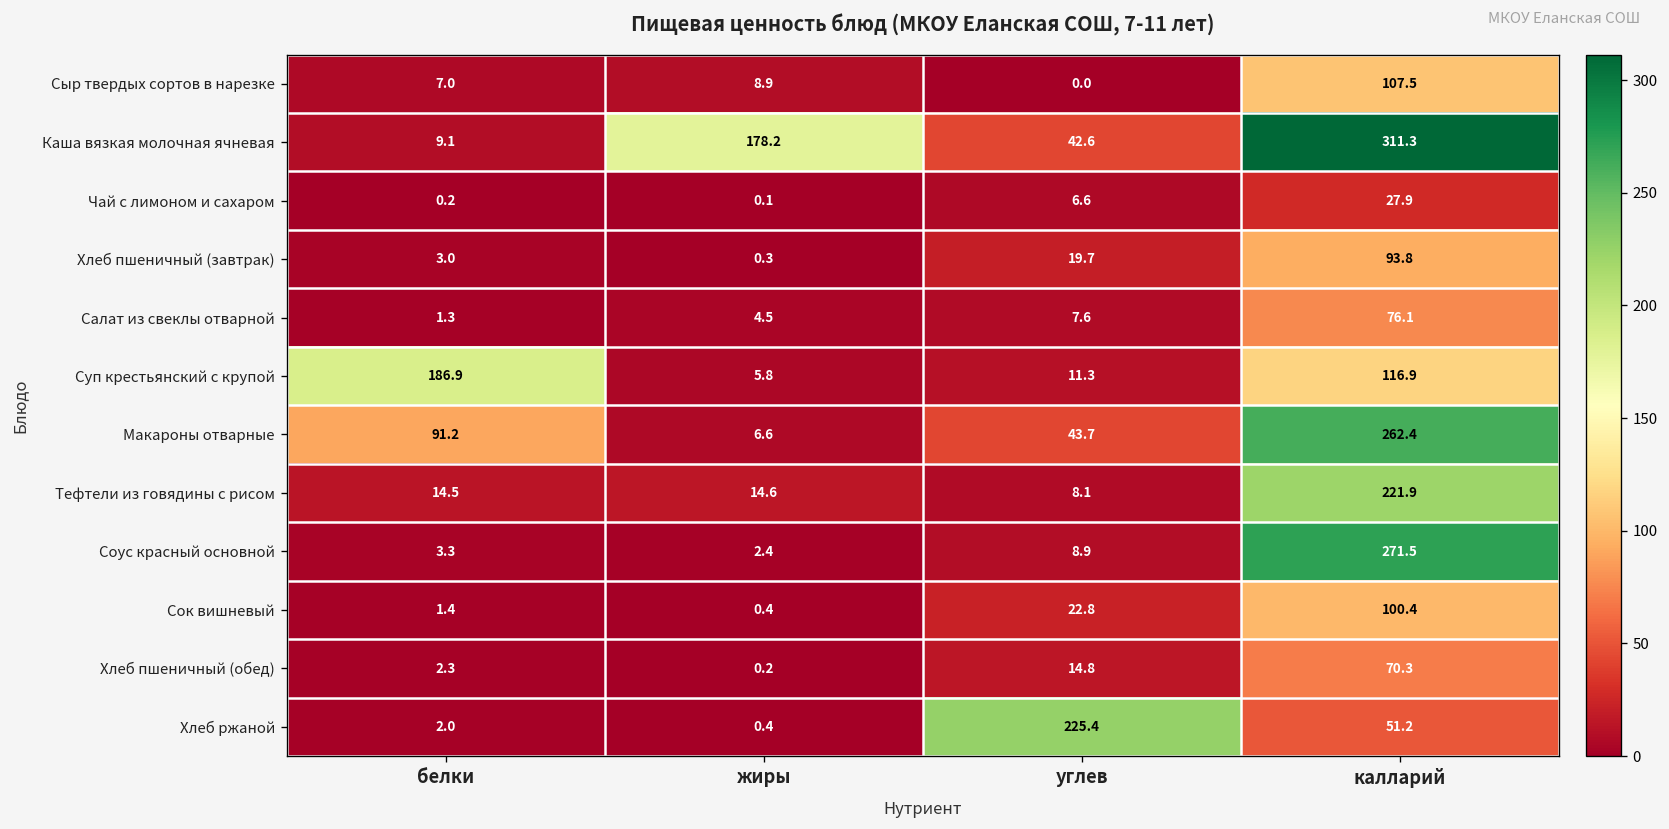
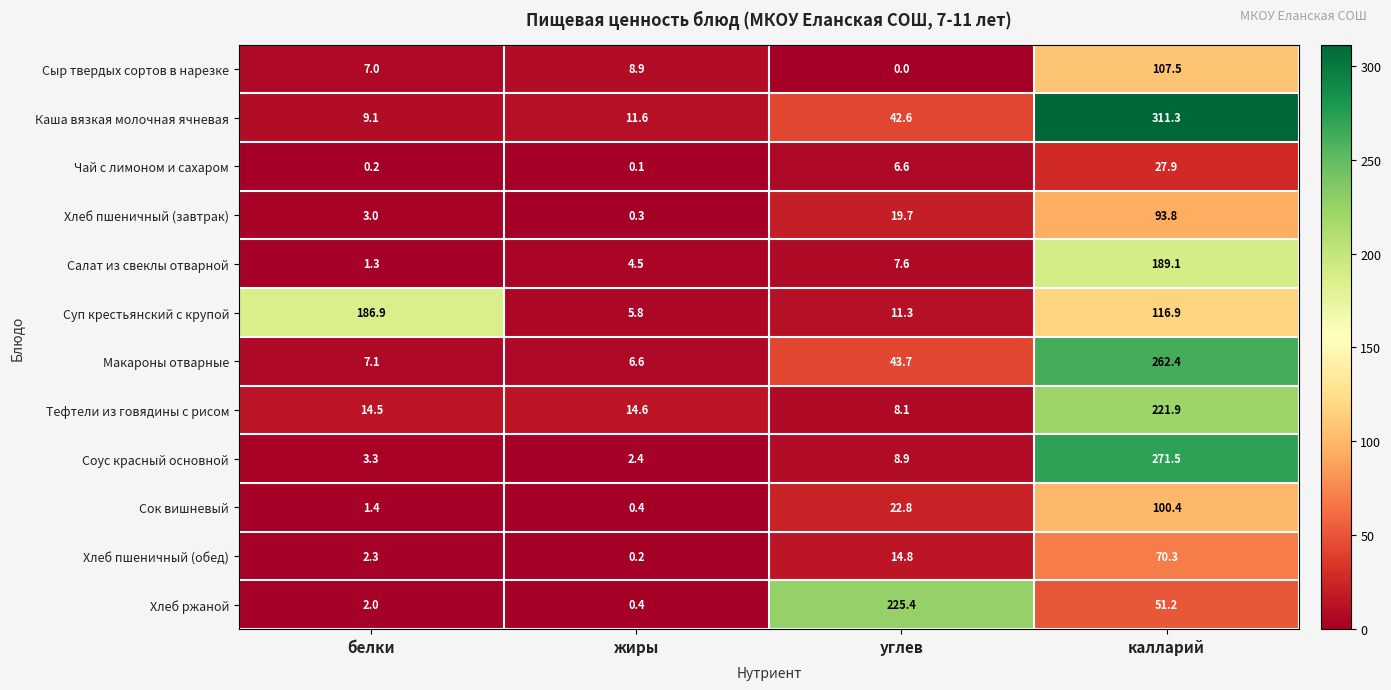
  {
    "Сыр твердых сортов в нарезке": {
      "белки": 7.0,
      "жиры": 8.9,
      "углев": 0.0,
      "калларий": 107.5
    },
    "Каша вязкая молочная ячневая": {
      "белки": 9.1,
-     "жиры": 178.2,
+     "жиры": 11.6,
      "углев": 42.6,
      "калларий": 311.3
    },
    "Чай с лимоном и сахаром": {
      "белки": 0.2,
      "жиры": 0.1,
      "углев": 6.6,
      "калларий": 27.9
    },
    "Хлеб пшеничный (завтрак)": {
      "белки": 3.0,
      "жиры": 0.3,
      "углев": 19.7,
      "калларий": 93.8
    },
    "Салат из свеклы отварной": {
      "белки": 1.3,
      "жиры": 4.5,
      "углев": 7.6,
-     "калларий": 76.1
+     "калларий": 189.1
    },
    "Суп крестьянский с крупой": {
      "белки": 186.9,
      "жиры": 5.8,
      "углев": 11.3,
      "калларий": 116.9
    },
    "Макароны отварные": {
-     "белки": 91.2,
+     "белки": 7.1,
      "жиры": 6.6,
      "углев": 43.7,
      "калларий": 262.4
    },
    "Тефтели из говядины с рисом": {
      "белки": 14.5,
      "жиры": 14.6,
      "углев": 8.1,
      "калларий": 221.9
    },
    "Соус красный основной": {
      "белки": 3.3,
      "жиры": 2.4,
      "углев": 8.9,
      "калларий": 271.5
    },
    "Сок вишневый": {
      "белки": 1.4,
      "жиры": 0.4,
      "углев": 22.8,
      "калларий": 100.4
    },
    "Хлеб пшеничный (обед)": {
      "белки": 2.3,
      "жиры": 0.2,
      "углев": 14.8,
      "калларий": 70.3
    },
    "Хлеб ржаной": {
      "белки": 2.0,
      "жиры": 0.4,
      "углев": 225.4,
      "калларий": 51.2
    }
  }
